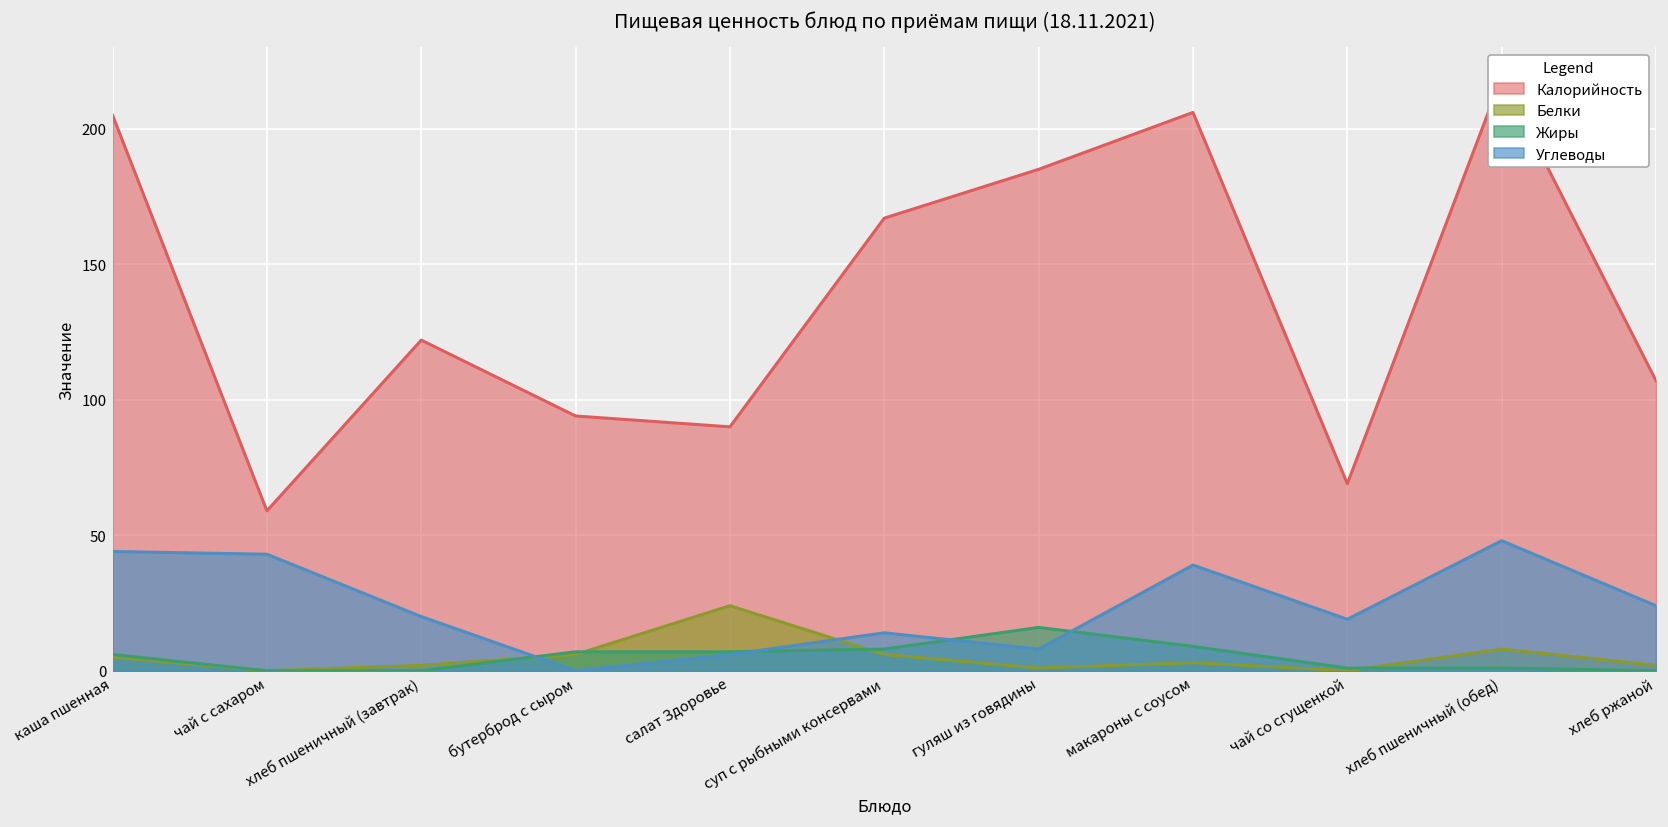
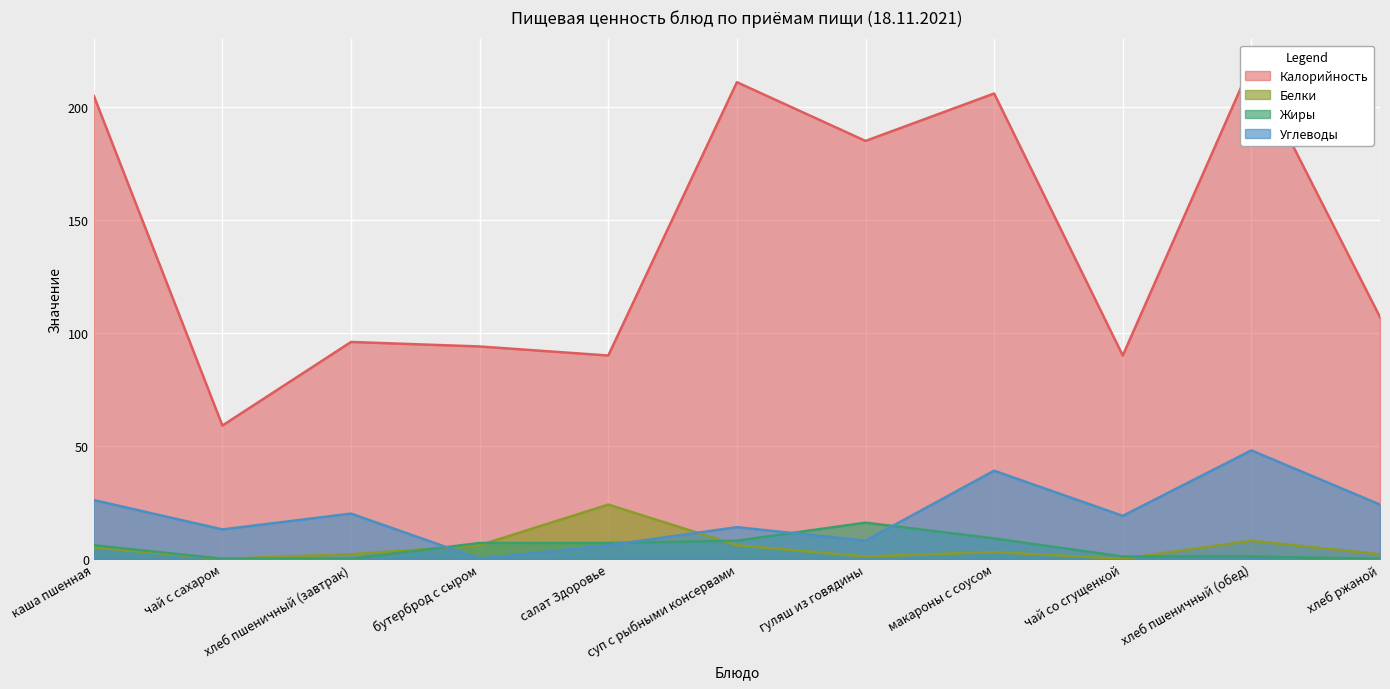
  {
    "Калорийность": {
      "каша пшенная": 205,
      "чай с сахаром": 59,
-     "хлеб пшеничный (завтрак)": 122,
+     "хлеб пшеничный (завтрак)": 96,
      "бутерброд с сыром": 94,
      "салат Здоровье": 90,
-     "суп с рыбными консервами": 167,
+     "суп с рыбными консервами": 211,
      "гуляш из говядины": 185,
      "макароны с соусом": 206,
-     "чай со сгущенкой": 69,
+     "чай со сгущенкой": 90,
      "хлеб ржаной": 107
    },
    "Белки": {
      "хлеб пшеничный (завтрак)": 2,
      "салат Здоровье": 24,
      "суп с рыбными консервами": 6,
      "гуляш из говядины": 1,
      "макароны с соусом": 3,
      "хлеб пшеничный (обед)": 8,
      "хлеб ржаной": 2
    },
    "Жиры": {
      "хлеб пшеничный (завтрак)": 0,
      "суп с рыбными консервами": 8,
      "гуляш из говядины": 16,
      "макароны с соусом": 9,
      "хлеб пшеничный (обед)": 1,
      "хлеб ржаной": 0
    },
    "Углеводы": {
-     "каша пшенная": 44,
-     "чай с сахаром": 43,
+     "каша пшенная": 26,
+     "чай с сахаром": 13,
      "хлеб пшеничный (завтрак)": 20,
      "бутерброд с сыром": 0,
      "суп с рыбными консервами": 14,
      "гуляш из говядины": 8,
      "макароны с соусом": 39,
      "чай со сгущенкой": 19,
      "хлеб пшеничный (обед)": 48,
      "хлеб ржаной": 24
    }
  }
